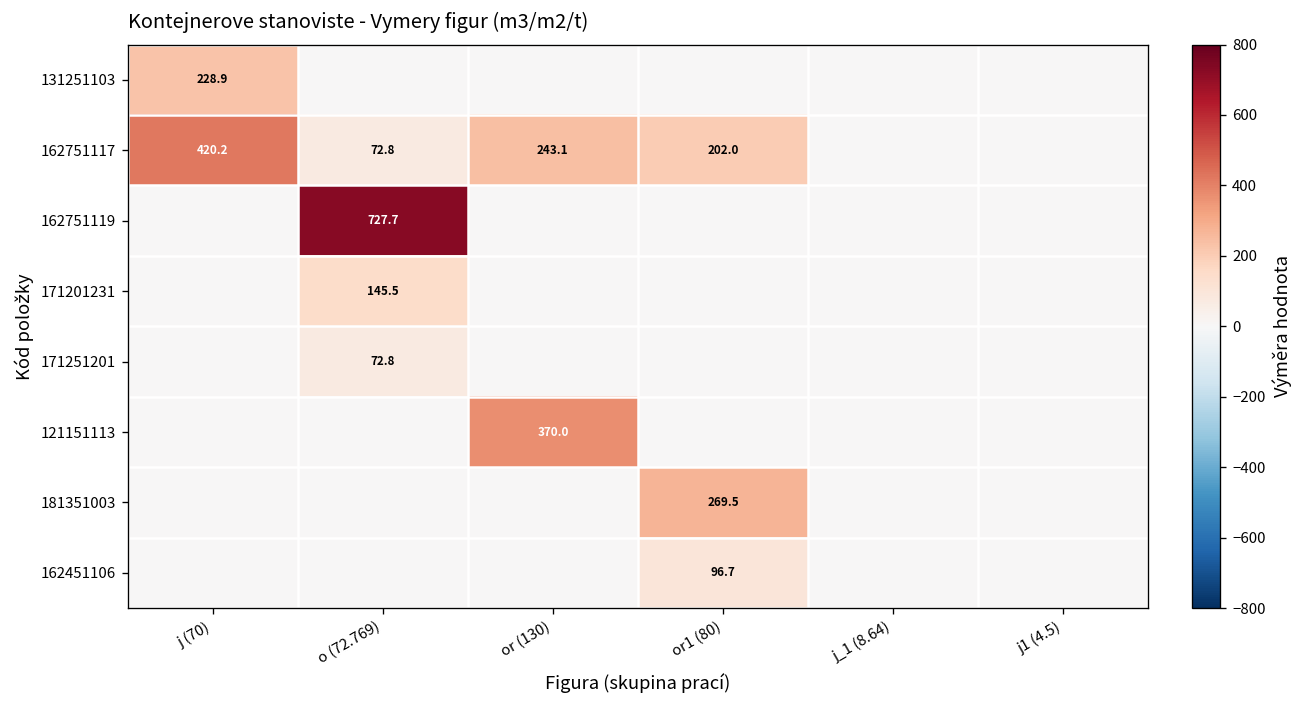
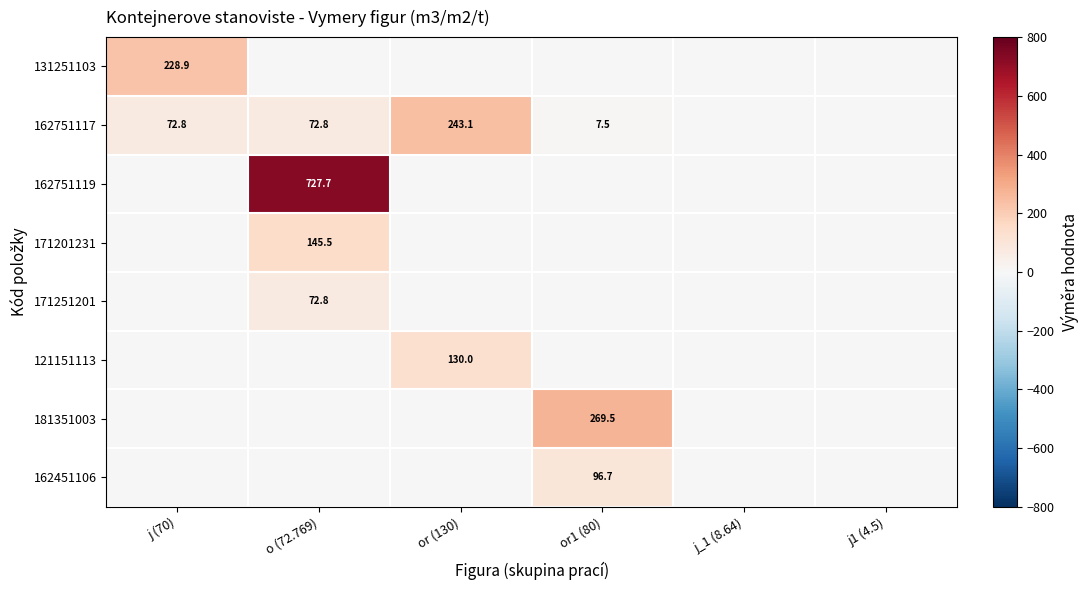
  {
    "131251103": {
      "j (70)": 228.9
    },
    "162751117": {
-     "j (70)": 420.2,
+     "j (70)": 72.8,
      "o (72.769)": 72.8,
      "or (130)": 243.1,
-     "or1 (80)": 202.0
+     "or1 (80)": 7.5
    },
    "162751119": {
      "o (72.769)": 727.7
    },
    "171201231": {
      "o (72.769)": 145.5
    },
    "171251201": {
      "o (72.769)": 72.8
    },
    "121151113": {
-     "or (130)": 370.0
+     "or (130)": 130.0
    },
    "181351003": {
      "or1 (80)": 269.5
    },
    "162451106": {
      "or1 (80)": 96.7
    }
  }
